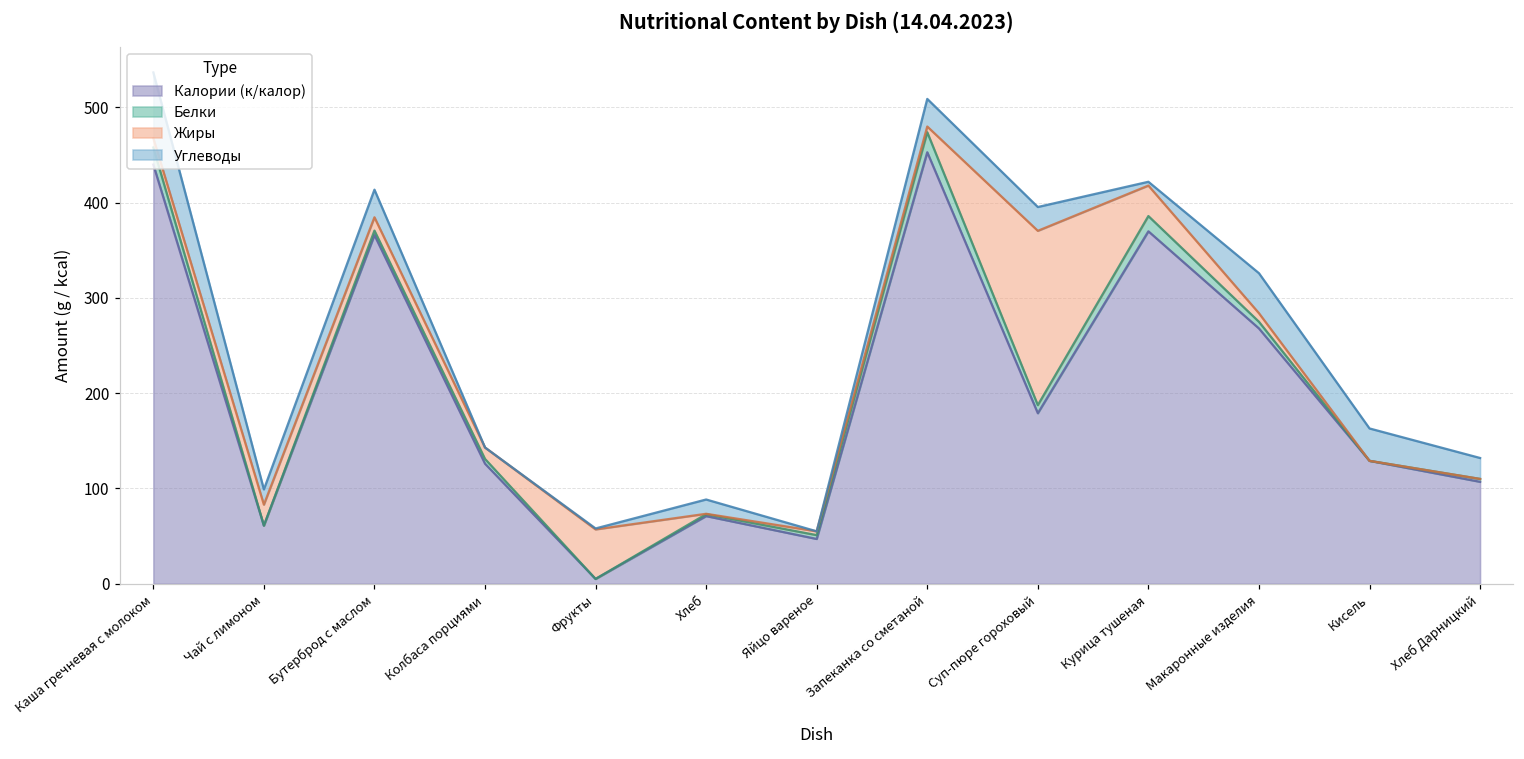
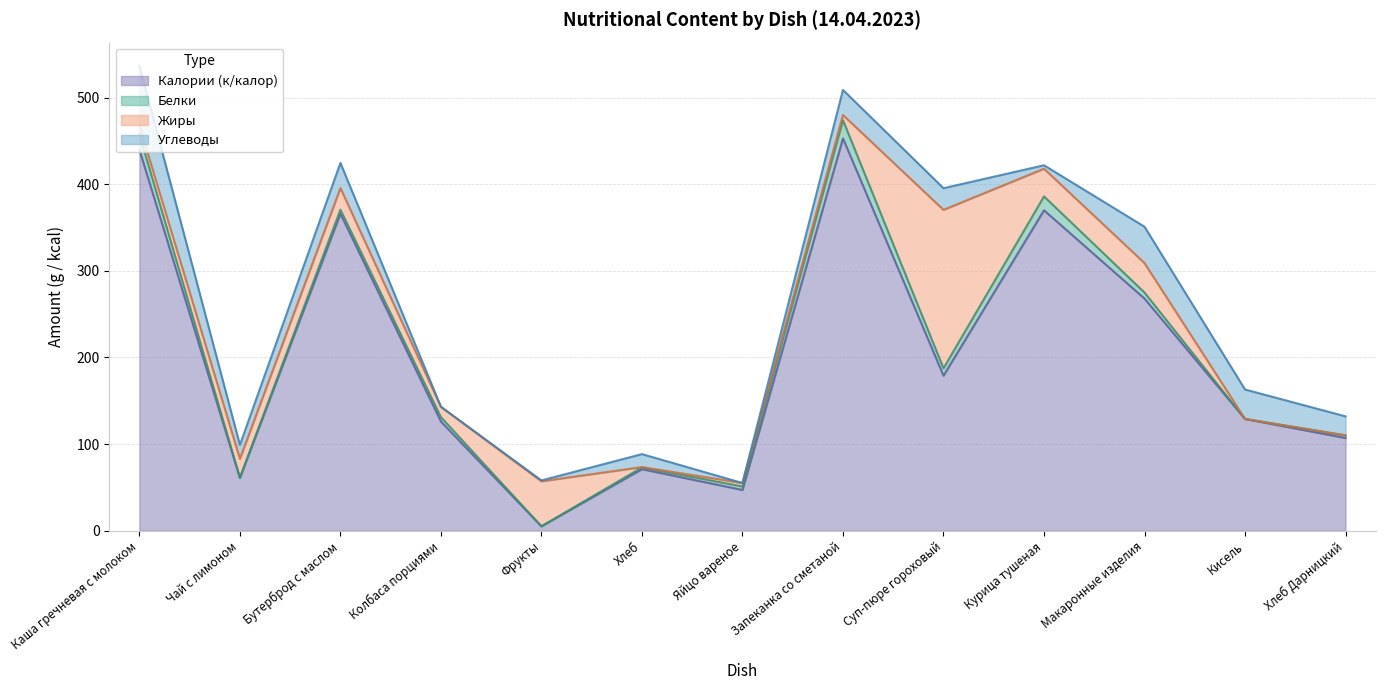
  {
    "Жиры": {
      "Чай с лимоном": 20,
-     "Бутерброд с маслом": 10,
+     "Бутерброд с маслом": 30,
      "Запеканка со сметаной": 10,
      "Суп-пюре гороховый": 180,
      "Курица тушеная": 30,
-     "Макаронные изделия": 10
+     "Макаронные изделия": 30
    }
  }
